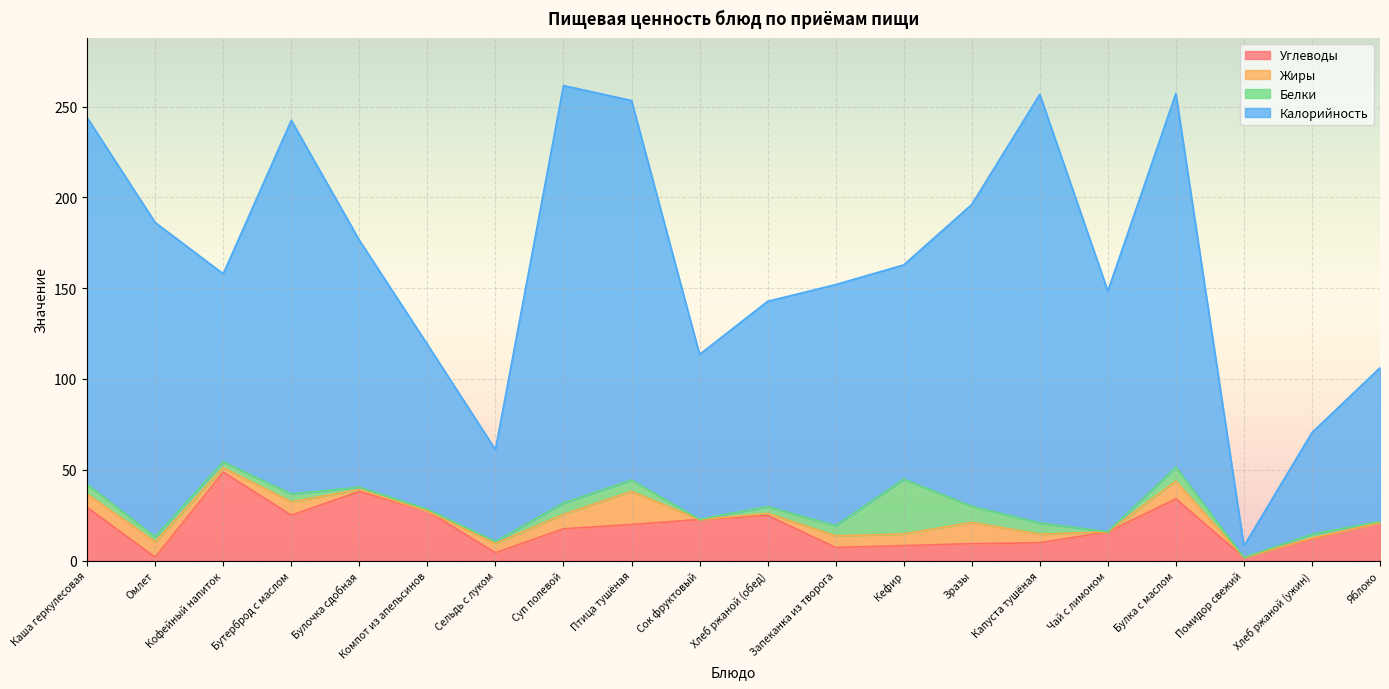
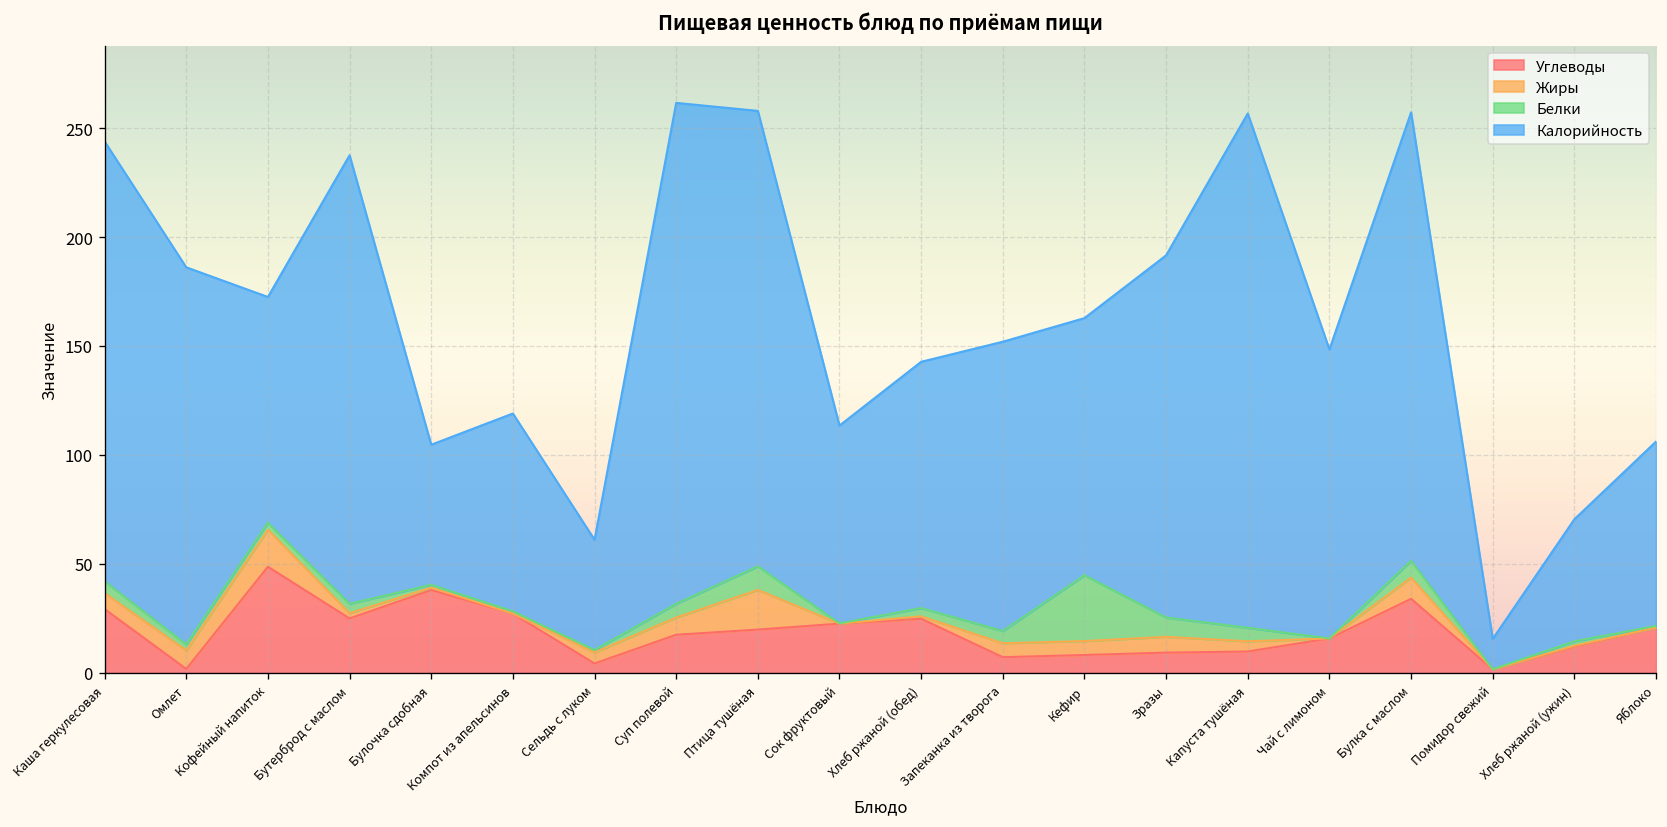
  {
    "Углеводы": {
      "Каша геркулесовая": 29,
      "Омлет": 2,
      "Кофейный напиток": 49,
      "Бутерброд с маслом": 25,
      "Сельдь с луком": 4,
      "Суп полевой": 18,
      "Птица тушёная": 20,
      "Запеканка из творога": 7,
      "Кефир": 8,
      "Зразы": 9,
      "Капуста тушёная": 10,
      "Булка с маслом": 34
    },
    "Жиры": {
      "Каша геркулесовая": 7,
      "Омлет": 9,
-     "Кофейный напиток": 2,
-     "Бутерброд с маслом": 7,
+     "Кофейный напиток": 17,
+     "Бутерброд с маслом": 2,
      "Суп полевой": 8,
      "Птица тушёная": 18,
      "Запеканка из творога": 6,
      "Кефир": 6,
-     "Зразы": 12,
+     "Зразы": 7,
      "Капуста тушёная": 5,
      "Булка с маслом": 10
    },
    "Белки": {
      "Каша геркулесовая": 5,
      "Омлет": 3,
      "Кофейный напиток": 3,
      "Бутерброд с маслом": 4,
      "Суп полевой": 6,
-     "Птица тушёная": 6,
+     "Птица тушёная": 11,
      "Хлеб ржаной (обед)": 4,
      "Запеканка из творога": 6,
      "Кефир": 30,
      "Зразы": 9,
      "Капуста тушёная": 6,
      "Булка с маслом": 8,
      "Хлеб ржаной (ужин)": 2
    },
    "Калорийность": {
      "Каша геркулесовая": 202,
      "Омлет": 173,
      "Кофейный напиток": 104,
      "Бутерброд с маслом": 206,
-     "Булочка сдобная": 136,
+     "Булочка сдобная": 64,
      "Компот из апельсинов": 91,
      "Сельдь с луком": 51,
      "Суп полевой": 230,
      "Птица тушёная": 209,
      "Сок фруктовый": 91,
      "Хлеб ржаной (обед)": 113,
      "Запеканка из творога": 133,
      "Кефир": 118,
      "Зразы": 166,
      "Капуста тушёная": 236,
      "Чай с лимоном": 133,
      "Булка с маслом": 206,
-     "Помидор свежий": 6,
+     "Помидор свежий": 14,
      "Хлеб ржаной (ужин)": 56,
      "Яблоко": 85
    }
  }
